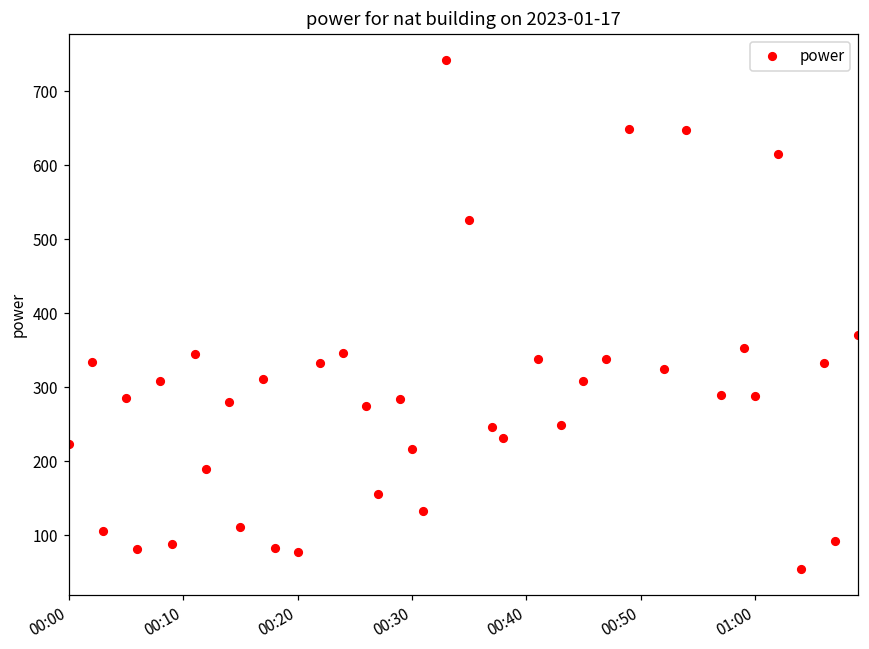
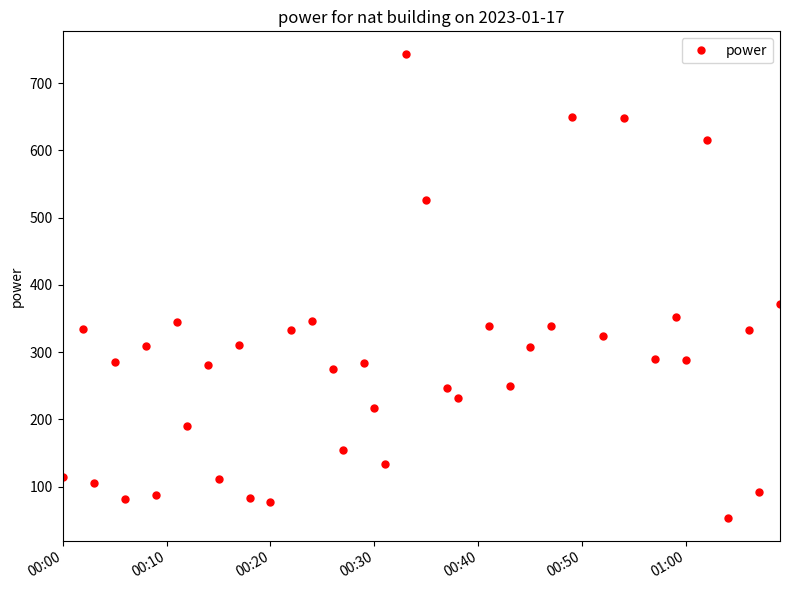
  {
-   "00:00": 220,
+   "00:00": 110,
    "00:20": 80,
    "00:30": 220,
    "01:00": 290
  }
